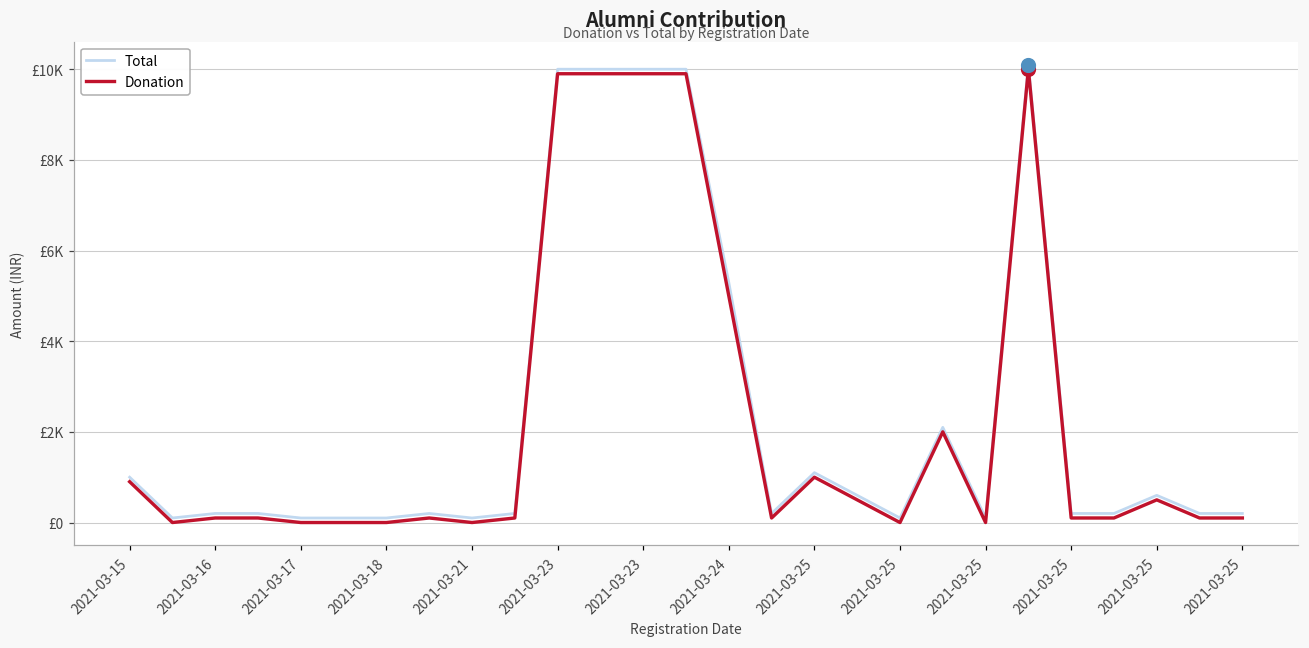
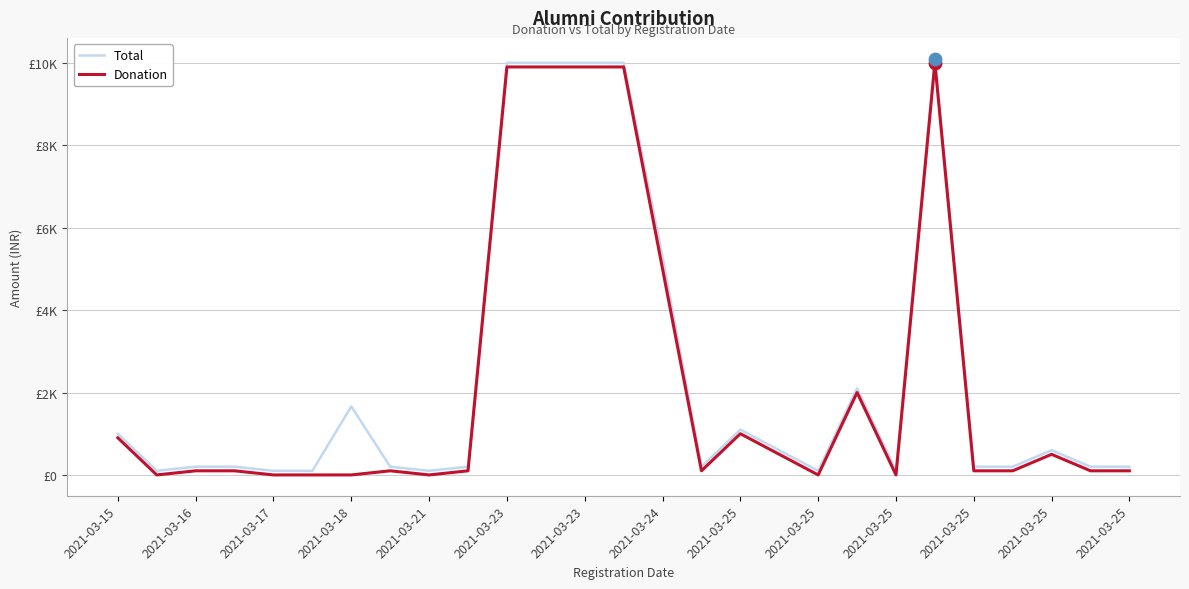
  {
    "Total": {
-     "2021-03-18": "£100",
+     "2021-03-18": "£1700",
      "2021-03-24": "£5300"
    }
  }
